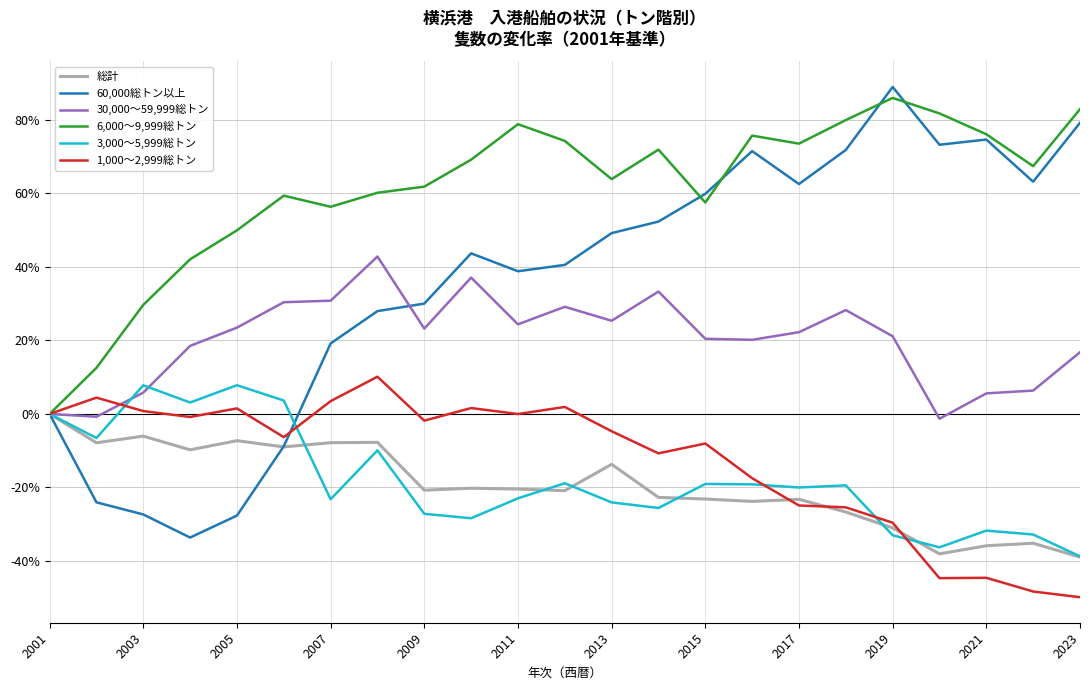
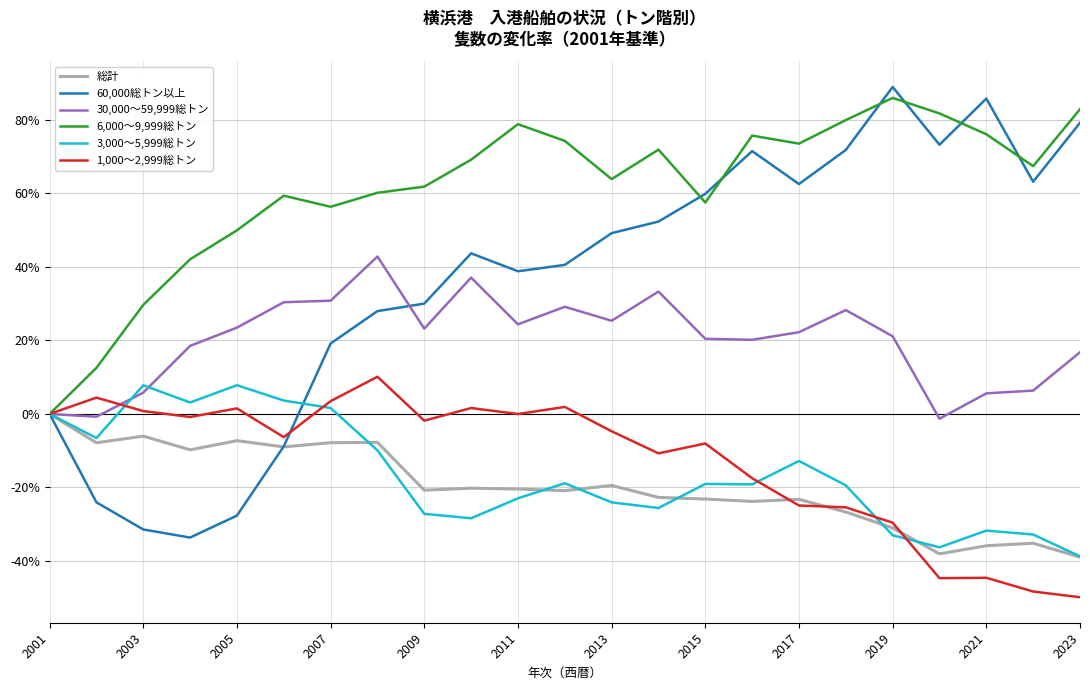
  {
    "総計": {
      "2003": "-6%",
      "2005": "-7%",
      "2007": "-8%",
      "2009": "-21%",
      "2011": "-20%",
-     "2013": "-14%",
+     "2013": "-19%",
      "2015": "-23%",
      "2017": "-23%",
      "2019": "-31%",
      "2021": "-36%"
    },
    "60,000総トン以上": {
-     "2003": "-27%",
+     "2003": "-31%",
      "2005": "-28%",
      "2007": "19%",
      "2009": "30%",
      "2011": "39%",
      "2013": "49%",
      "2015": "60%",
      "2017": "63%",
      "2019": "89%",
-     "2021": "75%",
+     "2021": "86%",
      "2023": "79%"
    },
    "30,000～59,999総トン": {
      "2003": "6%",
      "2005": "23%",
      "2007": "31%",
      "2009": "23%",
      "2011": "24%",
      "2013": "25%",
      "2015": "20%",
      "2017": "22%",
      "2019": "21%",
      "2021": "6%",
      "2023": "17%"
    },
    "6,000～9,999総トン": {
      "2003": "30%",
      "2005": "50%",
      "2007": "56%",
      "2009": "62%",
      "2011": "79%",
      "2013": "64%",
      "2015": "58%",
      "2017": "74%",
      "2019": "86%",
      "2021": "76%",
      "2023": "83%"
    },
    "3,000～5,999総トン": {
      "2003": "8%",
      "2005": "8%",
-     "2007": "-23%",
+     "2007": "2%",
      "2009": "-27%",
      "2011": "-23%",
      "2013": "-24%",
      "2015": "-19%",
-     "2017": "-20%",
+     "2017": "-13%",
      "2019": "-33%",
      "2021": "-32%"
    },
    "1,000～2,999総トン": {
      "2003": "1%",
      "2005": "2%",
      "2007": "3%",
      "2009": "-2%",
      "2011": "0%",
      "2013": "-5%",
      "2015": "-8%",
      "2017": "-25%",
      "2019": "-30%",
      "2021": "-45%",
      "2023": "-50%"
    }
  }
